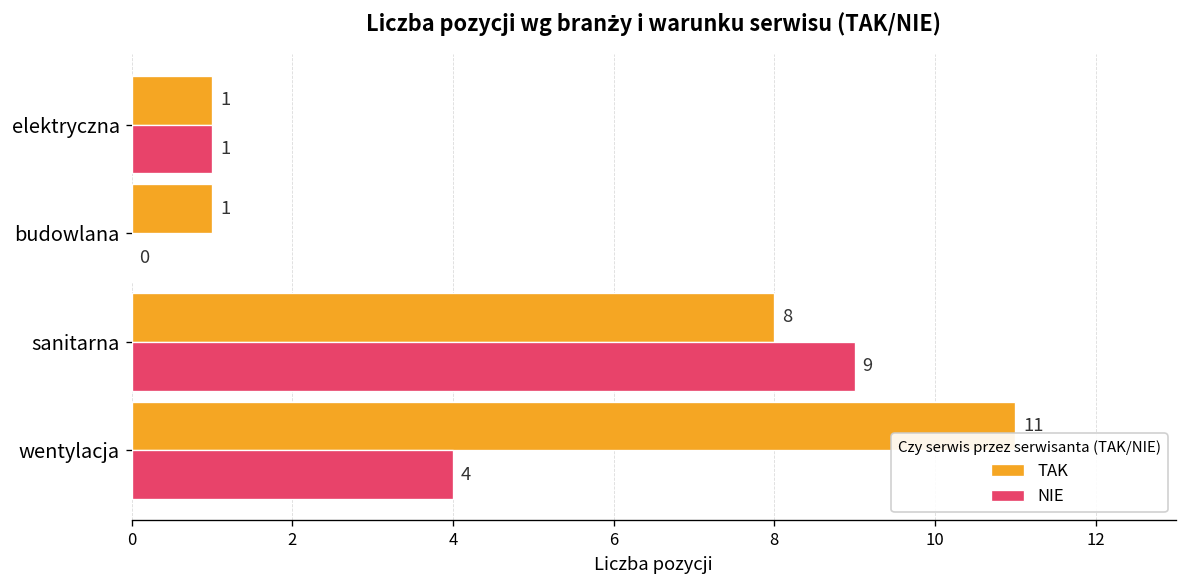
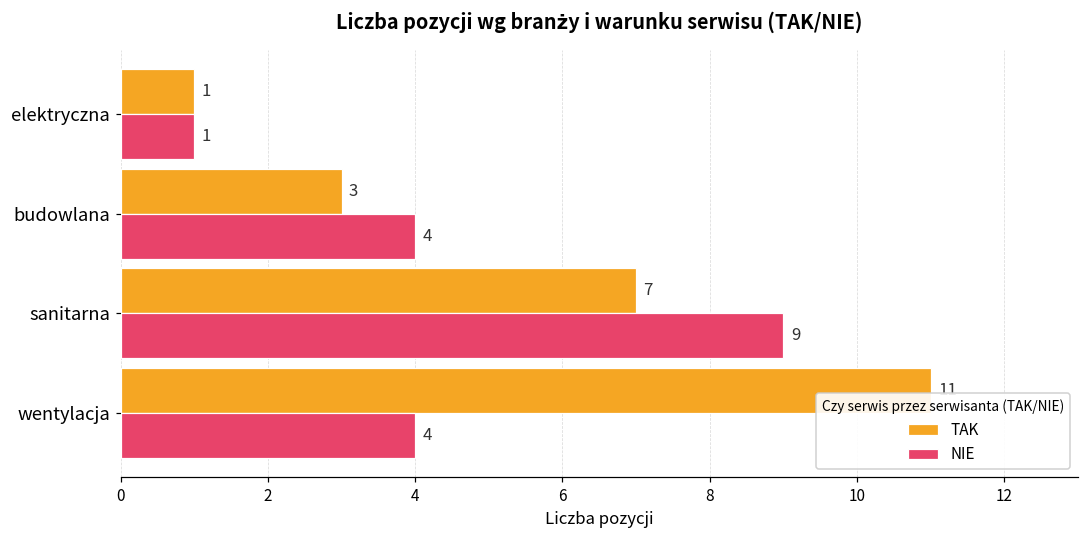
  {
    "TAK": {
      "elektryczna": 1,
-     "budowlana": 1,
-     "sanitarna": 8
+     "budowlana": 3,
+     "sanitarna": 7
    },
    "NIE": {
      "elektryczna": 1,
-     "budowlana": 0,
+     "budowlana": 4,
      "sanitarna": 9,
      "wentylacja": 4
    }
  }
